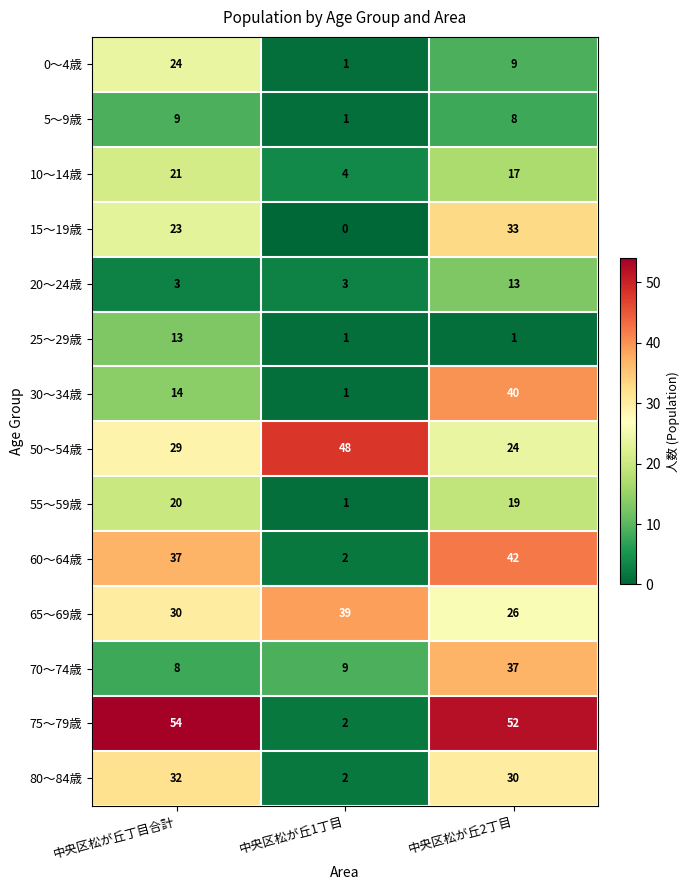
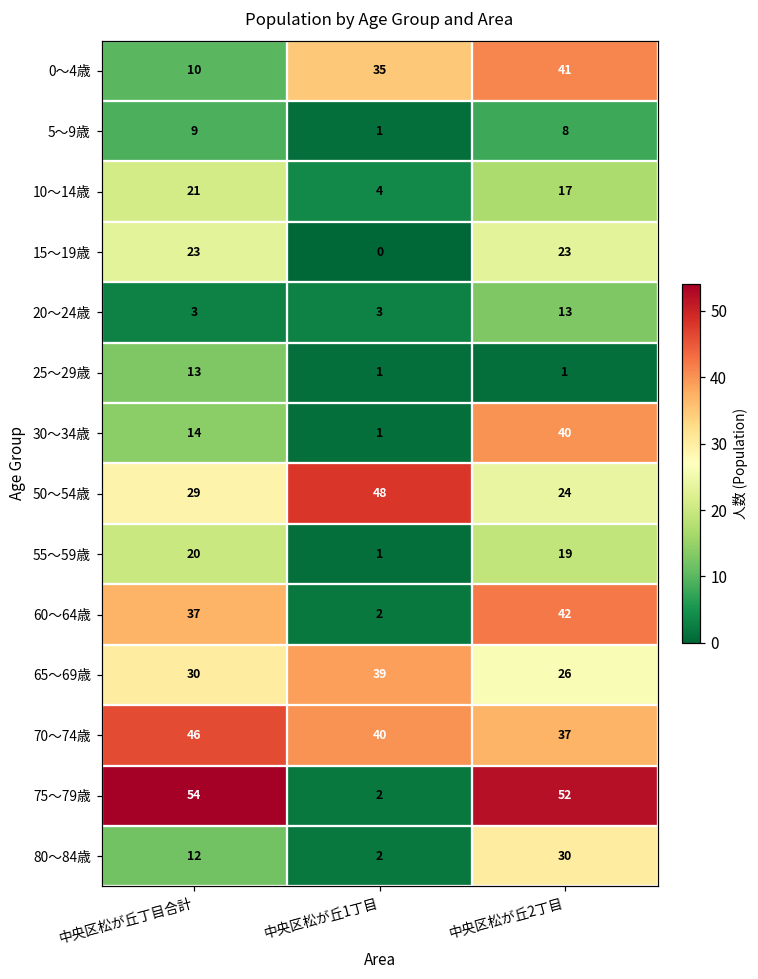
  {
    "0～4歳": {
-     "中央区松が丘丁目合計": 24,
-     "中央区松が丘1丁目": 1,
-     "中央区松が丘2丁目": 9
+     "中央区松が丘丁目合計": 10,
+     "中央区松が丘1丁目": 35,
+     "中央区松が丘2丁目": 41
    },
    "5～9歳": {
      "中央区松が丘丁目合計": 9,
      "中央区松が丘1丁目": 1,
      "中央区松が丘2丁目": 8
    },
    "10～14歳": {
      "中央区松が丘丁目合計": 21,
      "中央区松が丘1丁目": 4,
      "中央区松が丘2丁目": 17
    },
    "15～19歳": {
      "中央区松が丘丁目合計": 23,
      "中央区松が丘1丁目": 0,
-     "中央区松が丘2丁目": 33
+     "中央区松が丘2丁目": 23
    },
    "20～24歳": {
      "中央区松が丘丁目合計": 3,
      "中央区松が丘1丁目": 3,
      "中央区松が丘2丁目": 13
    },
    "25～29歳": {
      "中央区松が丘丁目合計": 13,
      "中央区松が丘1丁目": 1,
      "中央区松が丘2丁目": 1
    },
    "30～34歳": {
      "中央区松が丘丁目合計": 14,
      "中央区松が丘1丁目": 1,
      "中央区松が丘2丁目": 40
    },
    "50～54歳": {
      "中央区松が丘丁目合計": 29,
      "中央区松が丘1丁目": 48,
      "中央区松が丘2丁目": 24
    },
    "55～59歳": {
      "中央区松が丘丁目合計": 20,
      "中央区松が丘1丁目": 1,
      "中央区松が丘2丁目": 19
    },
    "60～64歳": {
      "中央区松が丘丁目合計": 37,
      "中央区松が丘1丁目": 2,
      "中央区松が丘2丁目": 42
    },
    "65～69歳": {
      "中央区松が丘丁目合計": 30,
      "中央区松が丘1丁目": 39,
      "中央区松が丘2丁目": 26
    },
    "70～74歳": {
-     "中央区松が丘丁目合計": 8,
-     "中央区松が丘1丁目": 9,
+     "中央区松が丘丁目合計": 46,
+     "中央区松が丘1丁目": 40,
      "中央区松が丘2丁目": 37
    },
    "75～79歳": {
      "中央区松が丘丁目合計": 54,
      "中央区松が丘1丁目": 2,
      "中央区松が丘2丁目": 52
    },
    "80～84歳": {
-     "中央区松が丘丁目合計": 32,
+     "中央区松が丘丁目合計": 12,
      "中央区松が丘1丁目": 2,
      "中央区松が丘2丁目": 30
    }
  }
